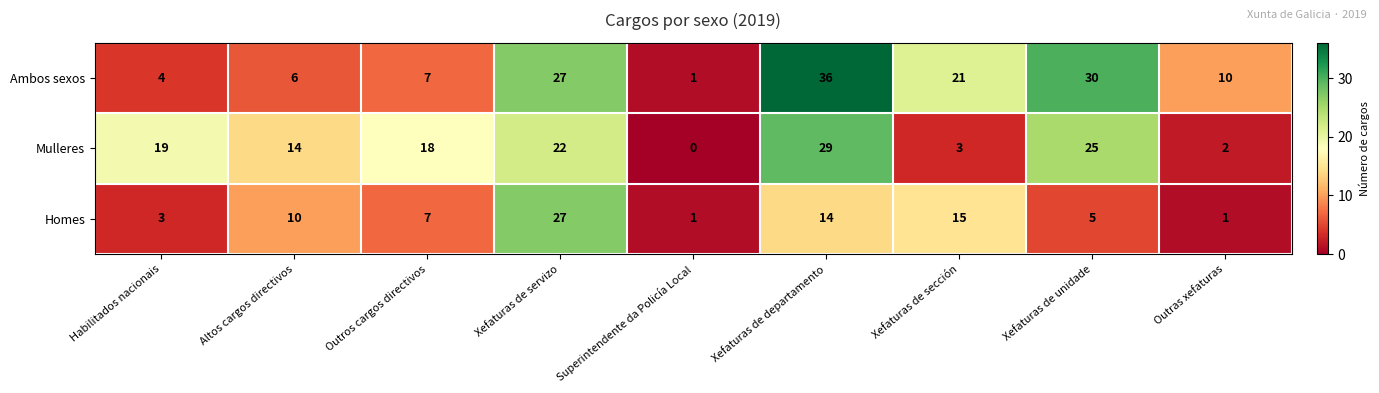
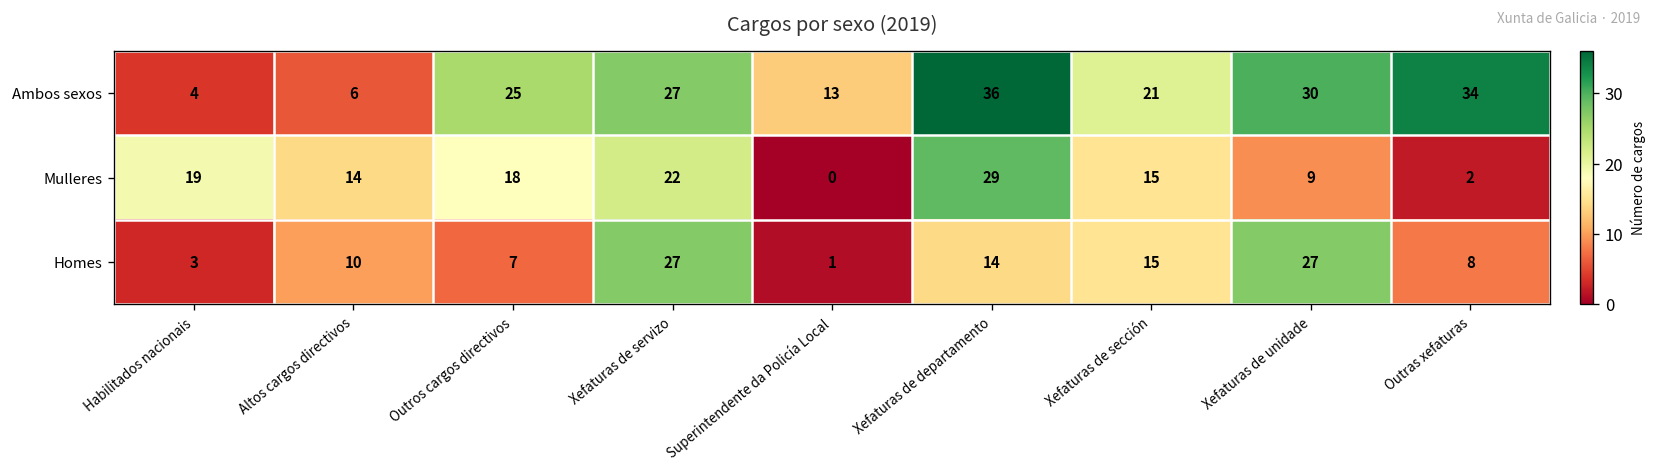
  {
    "Ambos sexos": {
      "Habilitados nacionais": 4,
      "Altos cargos directivos": 6,
-     "Outros cargos directivos": 7,
+     "Outros cargos directivos": 25,
      "Xefaturas de servizo": 27,
-     "Superintendente da Policía Local": 1,
+     "Superintendente da Policía Local": 13,
      "Xefaturas de departamento": 36,
      "Xefaturas de sección": 21,
      "Xefaturas de unidade": 30,
-     "Outras xefaturas": 10
+     "Outras xefaturas": 34
    },
    "Mulleres": {
      "Habilitados nacionais": 19,
      "Altos cargos directivos": 14,
      "Outros cargos directivos": 18,
      "Xefaturas de servizo": 22,
      "Superintendente da Policía Local": 0,
      "Xefaturas de departamento": 29,
-     "Xefaturas de sección": 3,
-     "Xefaturas de unidade": 25,
+     "Xefaturas de sección": 15,
+     "Xefaturas de unidade": 9,
      "Outras xefaturas": 2
    },
    "Homes": {
      "Habilitados nacionais": 3,
      "Altos cargos directivos": 10,
      "Outros cargos directivos": 7,
      "Xefaturas de servizo": 27,
      "Superintendente da Policía Local": 1,
      "Xefaturas de departamento": 14,
      "Xefaturas de sección": 15,
-     "Xefaturas de unidade": 5,
-     "Outras xefaturas": 1
+     "Xefaturas de unidade": 27,
+     "Outras xefaturas": 8
    }
  }
